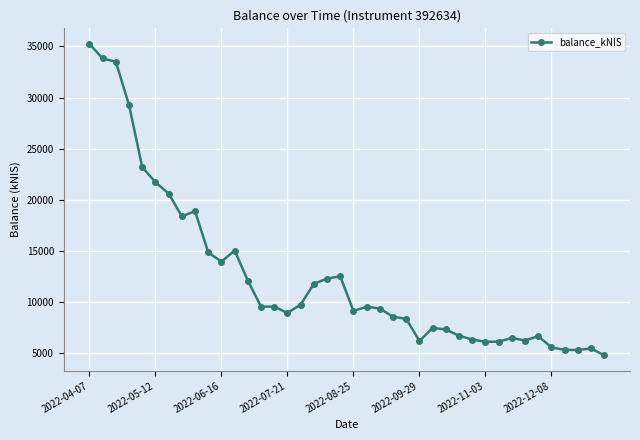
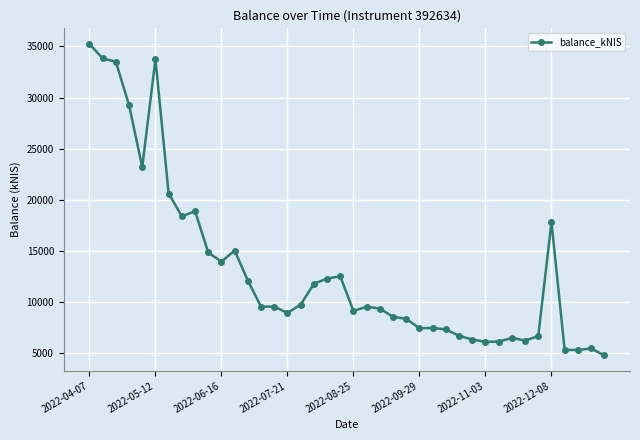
  {
    "2022-04-07": 35200,
-   "2022-05-12": 21700,
+   "2022-05-12": 33700,
    "2022-06-16": 14000,
    "2022-07-21": 9000,
    "2022-08-25": 9200,
-   "2022-09-29": 6200,
+   "2022-09-29": 7500,
    "2022-11-03": 6100,
-   "2022-12-08": 5600
+   "2022-12-08": 17800
  }
